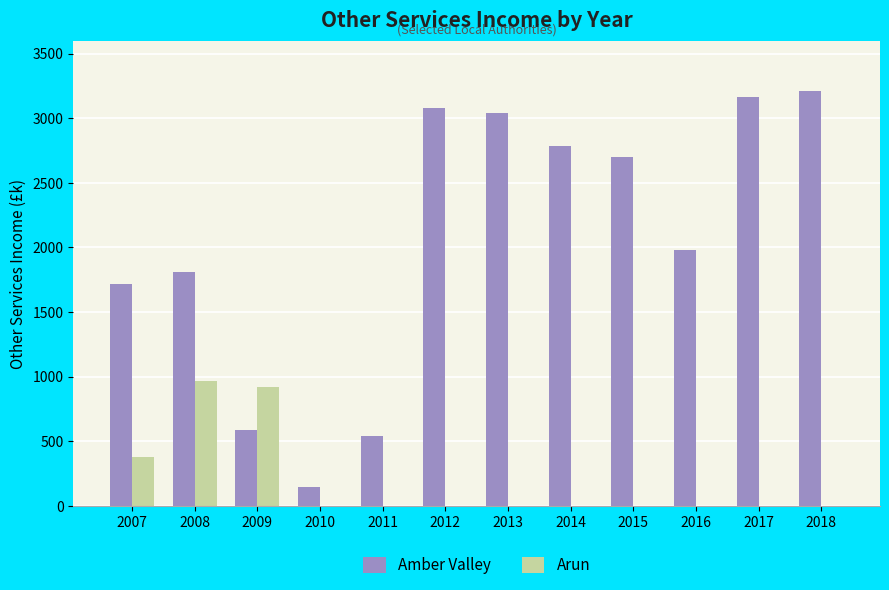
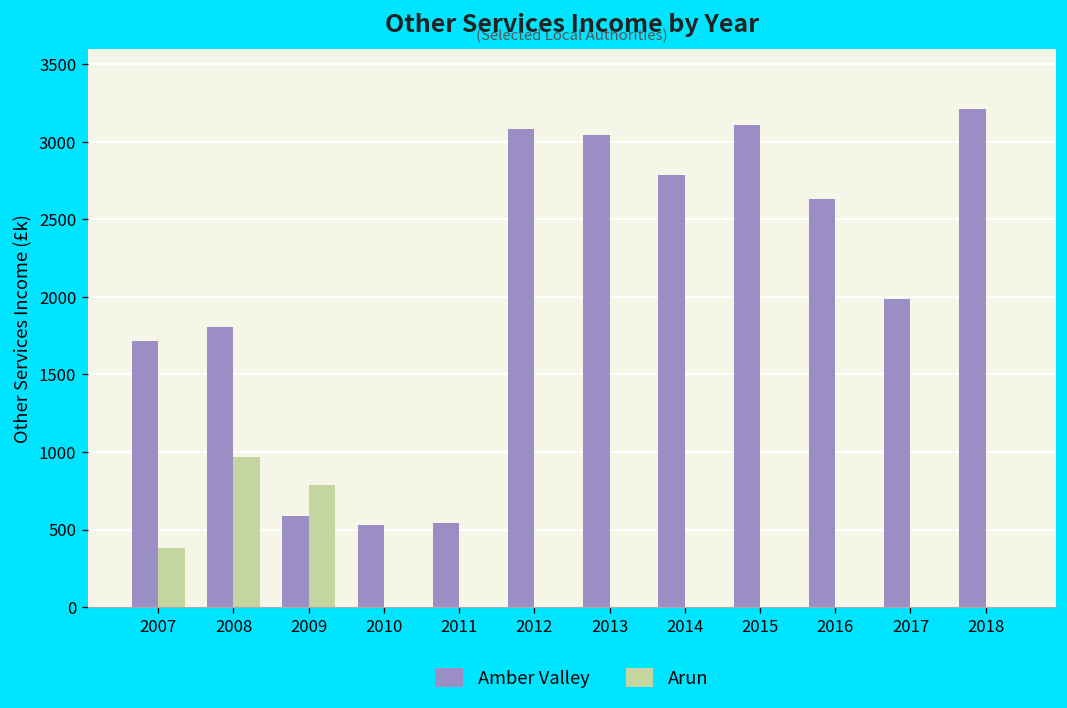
  {
    "Amber Valley": {
      "2007": 1720,
      "2008": 1810,
      "2009": 580,
-     "2010": 140,
+     "2010": 530,
      "2011": 540,
      "2012": 3080,
      "2013": 3040,
      "2014": 2790,
-     "2015": 2700,
-     "2016": 1980,
-     "2017": 3170,
+     "2015": 3110,
+     "2016": 2630,
+     "2017": 1990,
      "2018": 3210
    },
    "Arun": {
      "2007": 380,
      "2008": 970,
-     "2009": 920,
+     "2009": 790,
      "2010": 0,
      "2011": 0,
      "2012": 0,
      "2013": 0,
      "2014": 0,
      "2015": 0,
      "2016": 0,
      "2017": 0,
      "2018": 0
    }
  }
